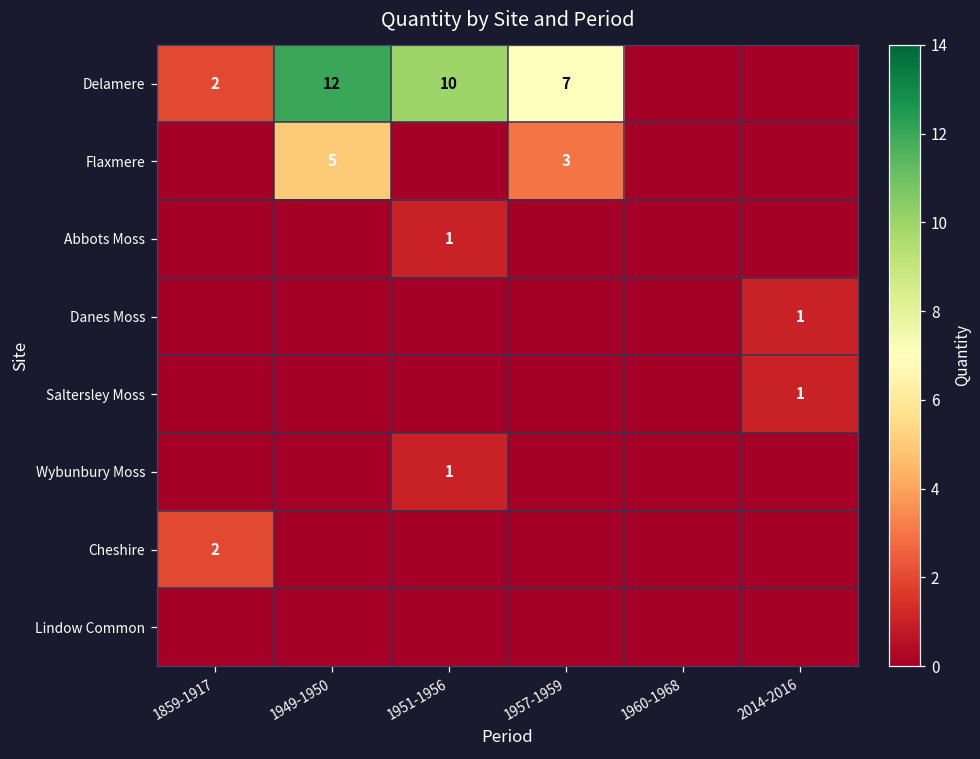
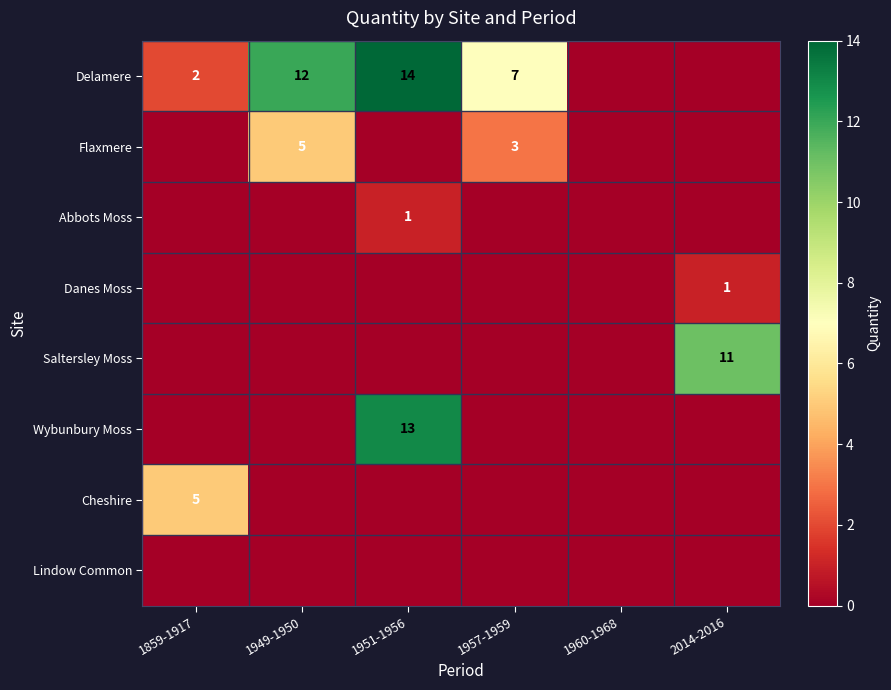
  {
    "Delamere": {
      "1859-1917": 2,
      "1949-1950": 12,
-     "1951-1956": 10,
+     "1951-1956": 14,
      "1957-1959": 7
    },
    "Flaxmere": {
      "1949-1950": 5,
      "1957-1959": 3
    },
    "Abbots Moss": {
      "1951-1956": 1
    },
    "Danes Moss": {
      "2014-2016": 1
    },
    "Saltersley Moss": {
-     "2014-2016": 1
+     "2014-2016": 11
    },
    "Wybunbury Moss": {
-     "1951-1956": 1
+     "1951-1956": 13
    },
    "Cheshire": {
-     "1859-1917": 2
+     "1859-1917": 5
    }
  }
